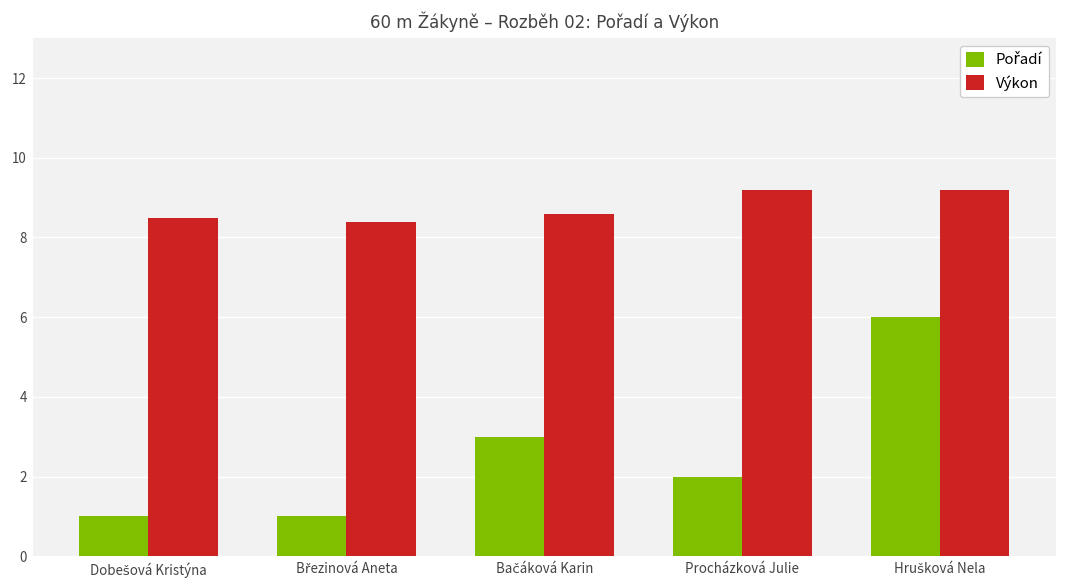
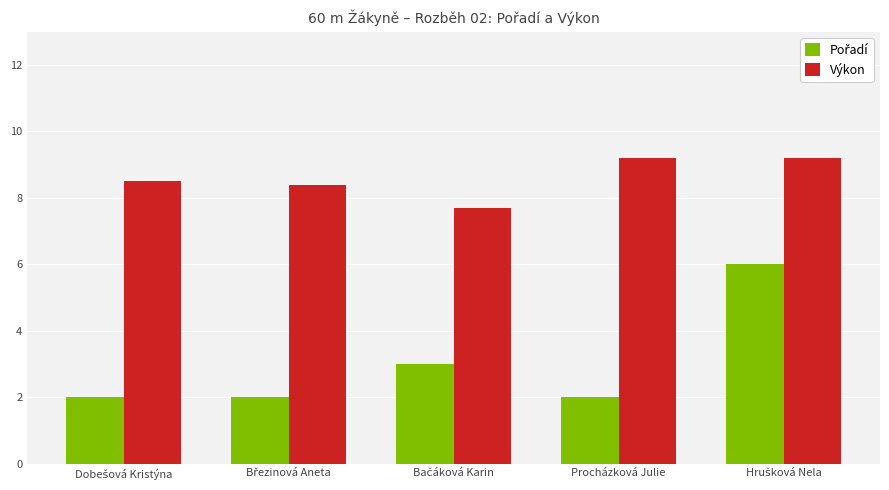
  {
    "Pořadí": {
-     "Dobešová Kristýna": 1,
-     "Březinová Aneta": 1,
+     "Dobešová Kristýna": 2,
+     "Březinová Aneta": 2,
      "Bačáková Karin": 3,
      "Procházková Julie": 2,
      "Hrušková Nela": 6
    },
    "Výkon": {
      "Dobešová Kristýna": 8.5,
      "Březinová Aneta": 8.4,
-     "Bačáková Karin": 8.6,
+     "Bačáková Karin": 7.7,
      "Procházková Julie": 9.2,
      "Hrušková Nela": 9.2
    }
  }
